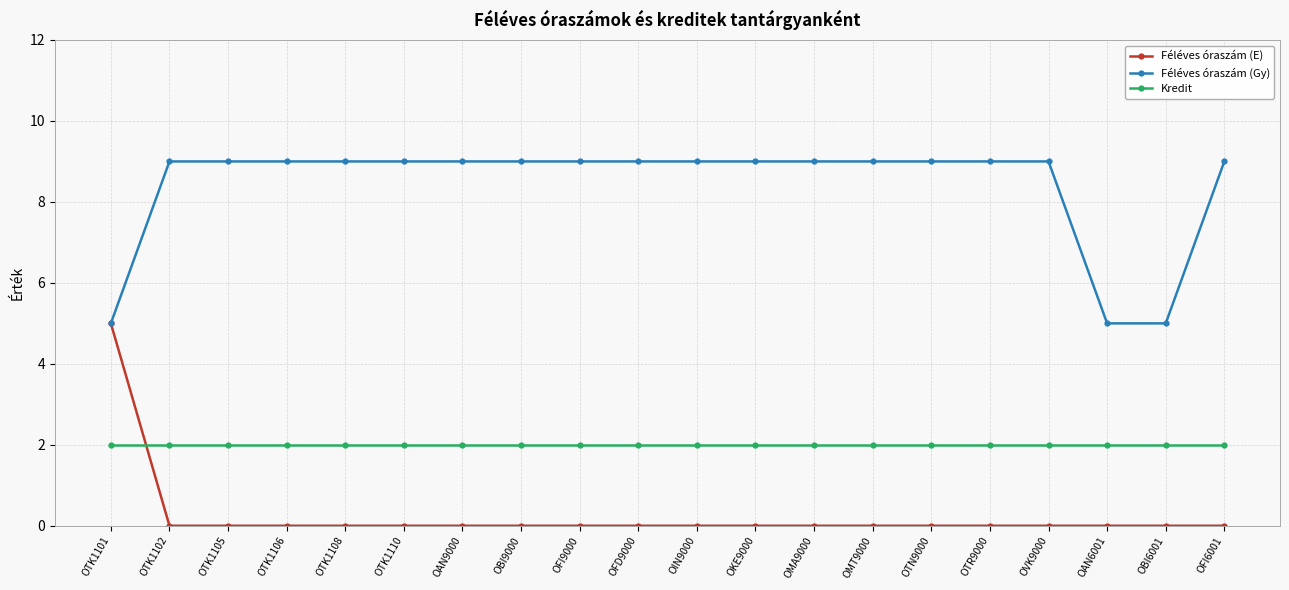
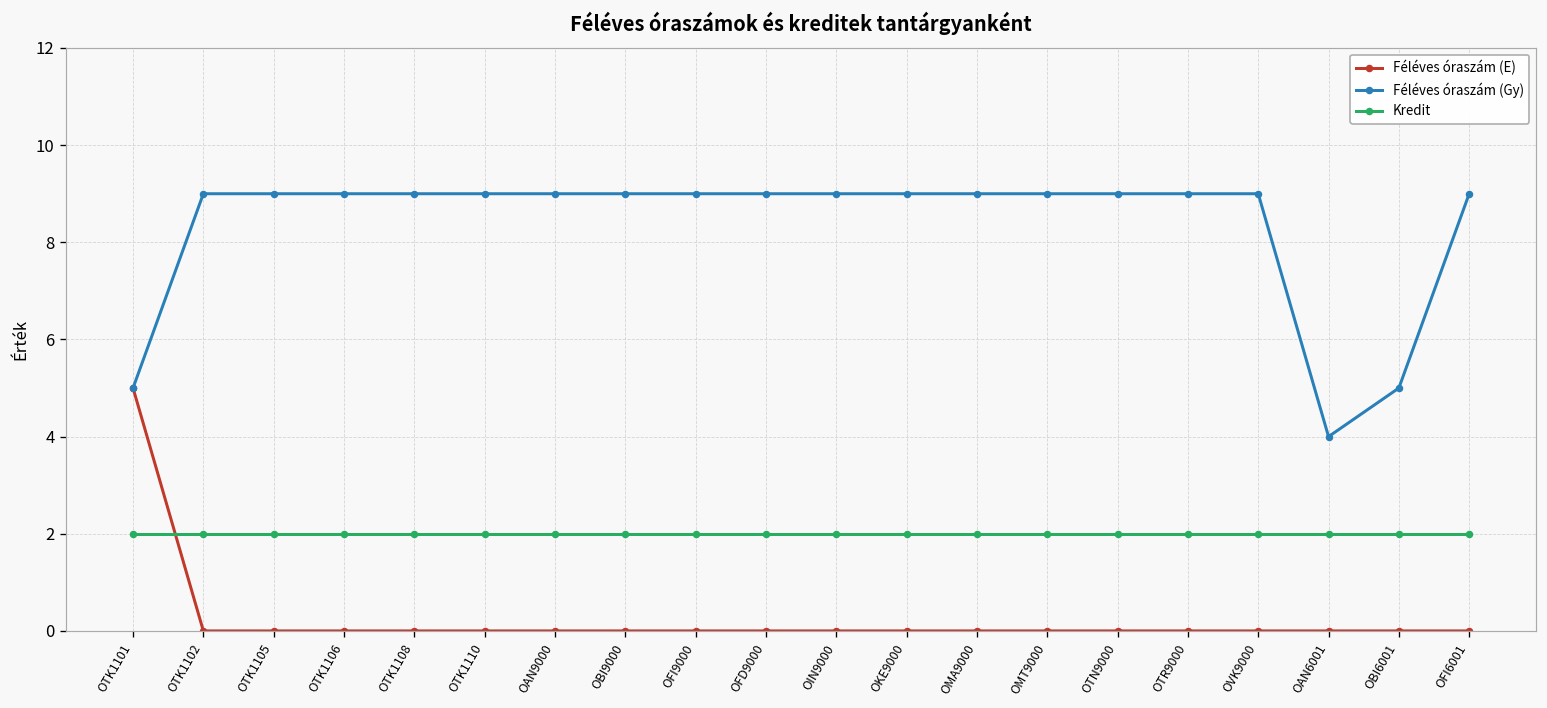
  {
    "Féléves óraszám (E)": {
      "OTK1102": 0,
      "OTK1105": 0,
      "OTK1106": 0,
      "OTK1108": 0,
      "OTK1110": 0,
      "OAN9000": 0,
      "OBI9000": 0,
      "OFI9000": 0,
      "OFD9000": 0,
      "OIN9000": 0,
      "OKE9000": 0,
      "OMA9000": 0,
      "OMT9000": 0,
      "OTN9000": 0,
      "OTR9000": 0,
      "OVK9000": 0,
      "OAN6001": 0,
      "OBI6001": 0,
      "OFI6001": 0
    },
    "Féléves óraszám (Gy)": {
      "OTK1102": 9,
      "OTK1105": 9,
      "OTK1106": 9,
      "OTK1108": 9,
      "OTK1110": 9,
      "OAN9000": 9,
      "OBI9000": 9,
      "OFI9000": 9,
      "OFD9000": 9,
      "OIN9000": 9,
      "OKE9000": 9,
      "OMA9000": 9,
      "OMT9000": 9,
      "OTN9000": 9,
      "OTR9000": 9,
      "OVK9000": 9,
-     "OAN6001": 5,
+     "OAN6001": 4,
      "OBI6001": 5,
      "OFI6001": 9
    },
    "Kredit": {
      "OTK1101": 2,
      "OTK1102": 2,
      "OTK1105": 2,
      "OTK1106": 2,
      "OTK1108": 2,
      "OTK1110": 2,
      "OAN9000": 2,
      "OBI9000": 2,
      "OFI9000": 2,
      "OFD9000": 2,
      "OIN9000": 2,
      "OKE9000": 2,
      "OMA9000": 2,
      "OMT9000": 2,
      "OTN9000": 2,
      "OTR9000": 2,
      "OVK9000": 2,
      "OAN6001": 2,
      "OBI6001": 2,
      "OFI6001": 2
    }
  }
